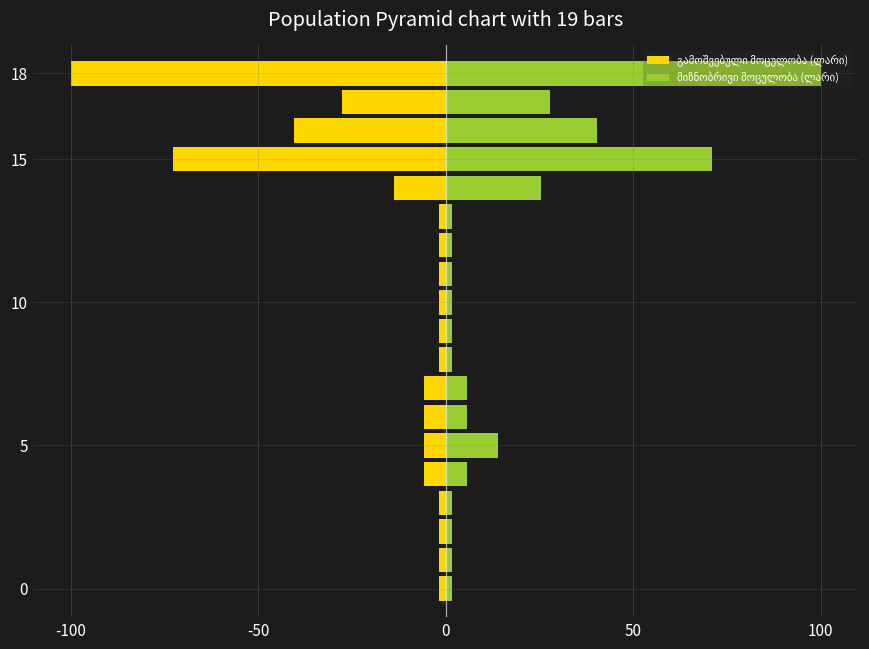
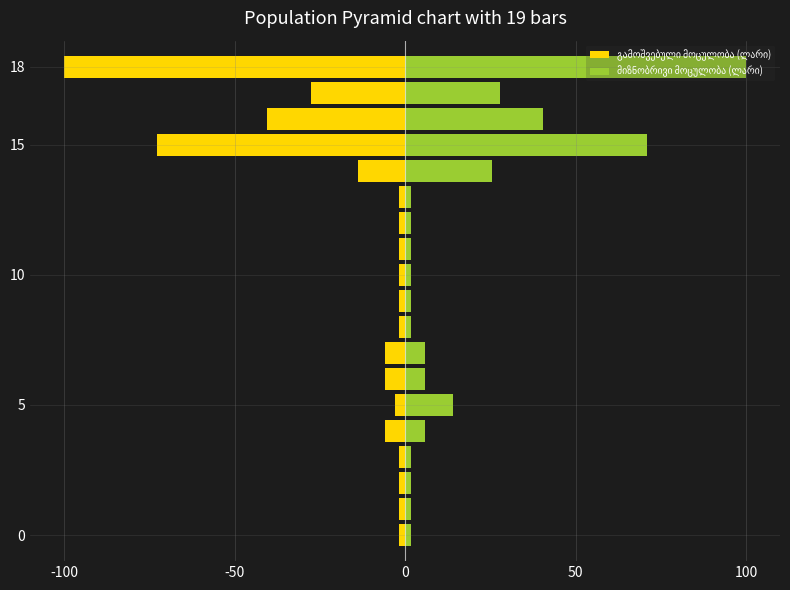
  {
    "გამოშვებული მოცულობა (ლარი)": {
      "18": -100,
      "15": -73,
      "10": -2,
-     "5": -6,
+     "5": -3,
      "0": -2
    },
    "მიზნობრივი მოცულობა (ლარი)": {
      "15": 71,
      "10": 2,
      "5": 14,
      "0": 2
    }
  }
